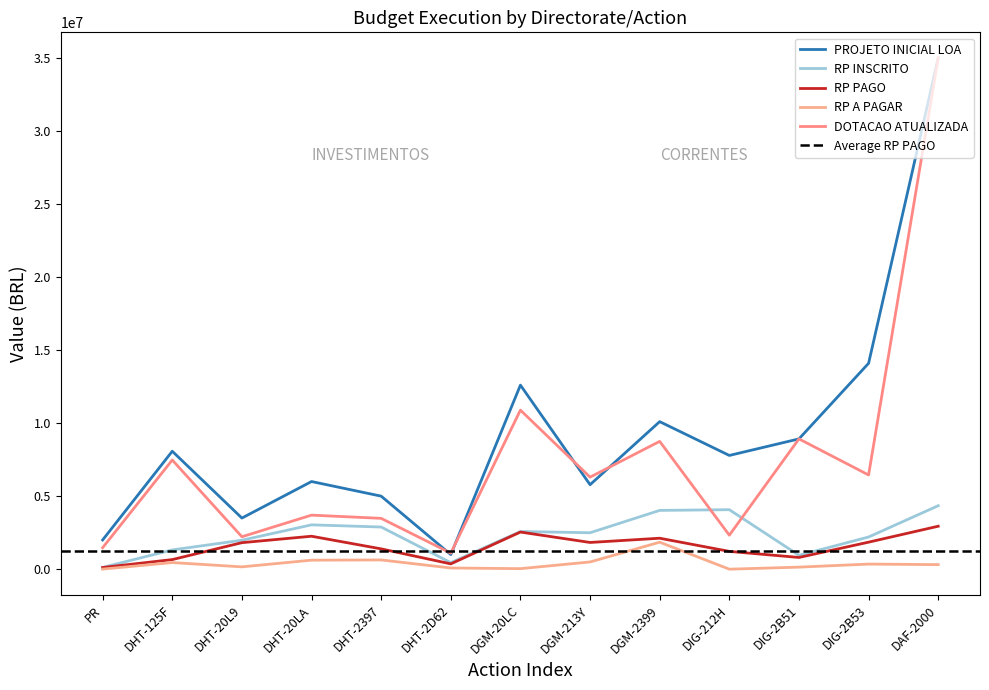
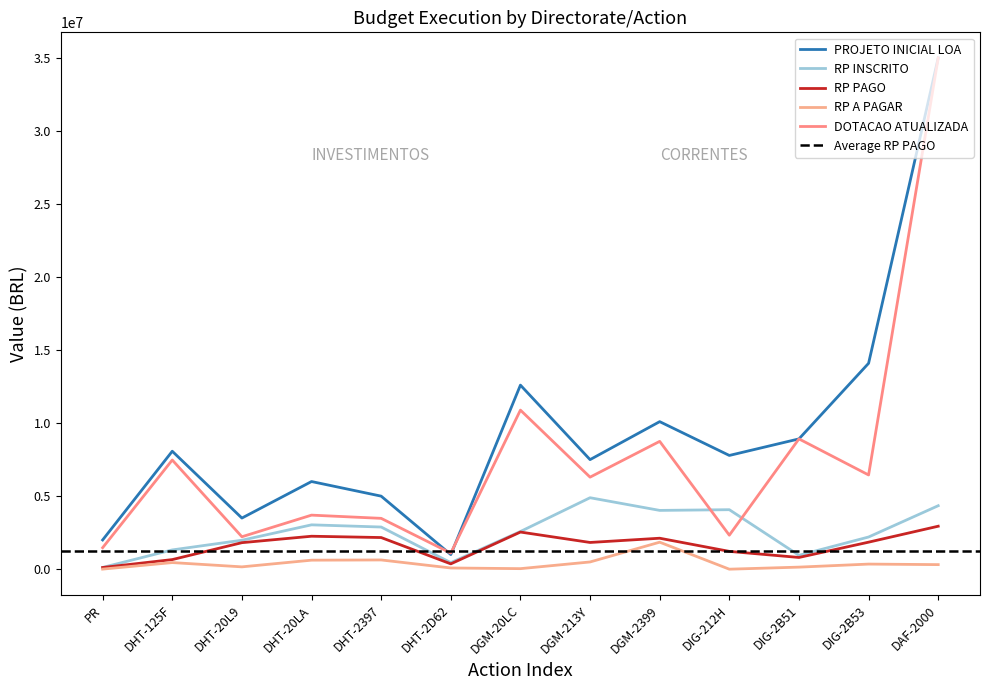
  {
    "PROJETO INICIAL LOA": {
      "PR": 2000000,
      "DHT-125F": 8100000,
      "DHT-20L9": 3500000,
      "DHT-20LA": 6000000,
      "DHT-2397": 5000000,
      "DGM-20LC": 12600000,
-     "DGM-213Y": 5800000,
+     "DGM-213Y": 7500000,
      "DGM-2399": 10100000,
      "DIG-212H": 7800000,
      "DIG-2B53": 14100000
    },
    "RP INSCRITO": {
      "DHT-125F": 1300000,
      "DHT-20LA": 3000000,
      "DHT-2397": 2900000,
-     "DGM-213Y": 2500000,
+     "DGM-213Y": 4900000,
      "DGM-2399": 4000000,
      "DIG-212H": 4100000,
      "DIG-2B53": 2200000,
      "DAF-2000": 4300000
    },
    "RP PAGO": {
      "DHT-125F": 700000,
      "DHT-20LA": 2300000,
-     "DHT-2397": 1400000,
+     "DHT-2397": 2200000,
      "DGM-213Y": 1800000,
      "DGM-2399": 2100000,
      "DIG-212H": 1200000,
      "DIG-2B53": 1800000,
      "DAF-2000": 2900000
    }
  }
